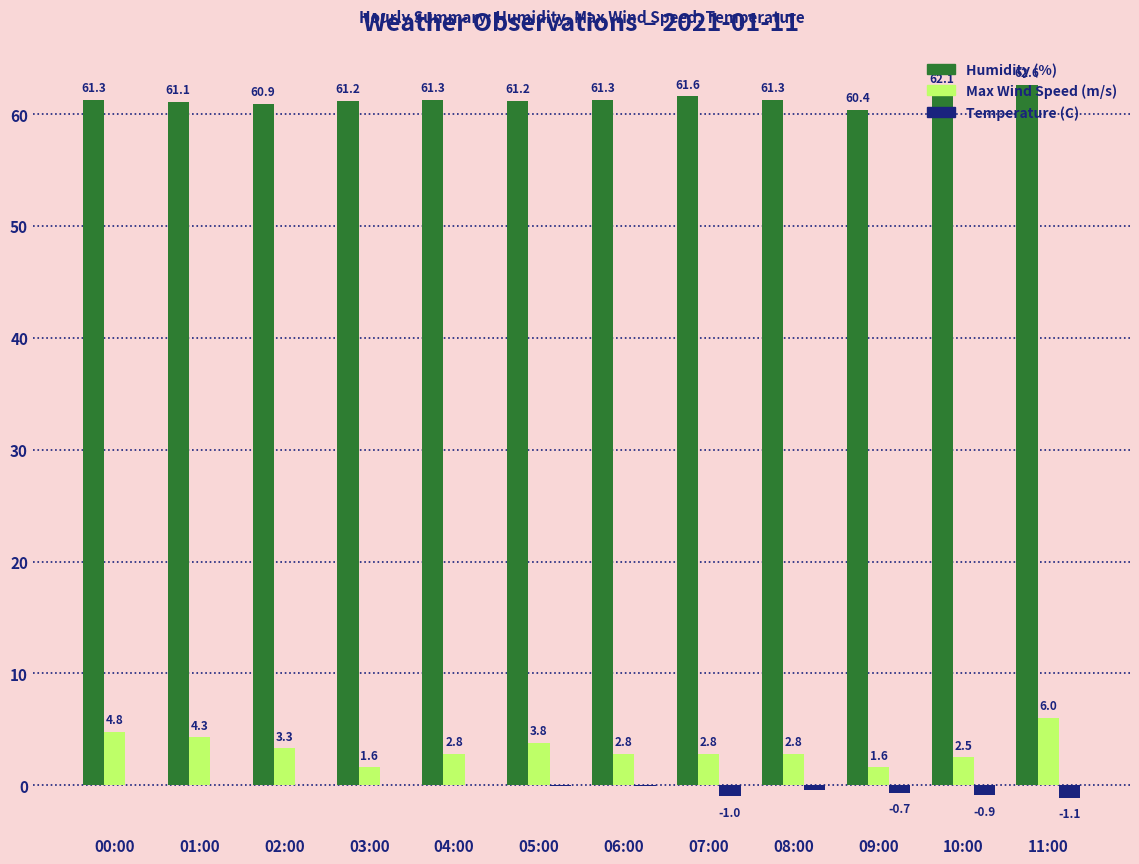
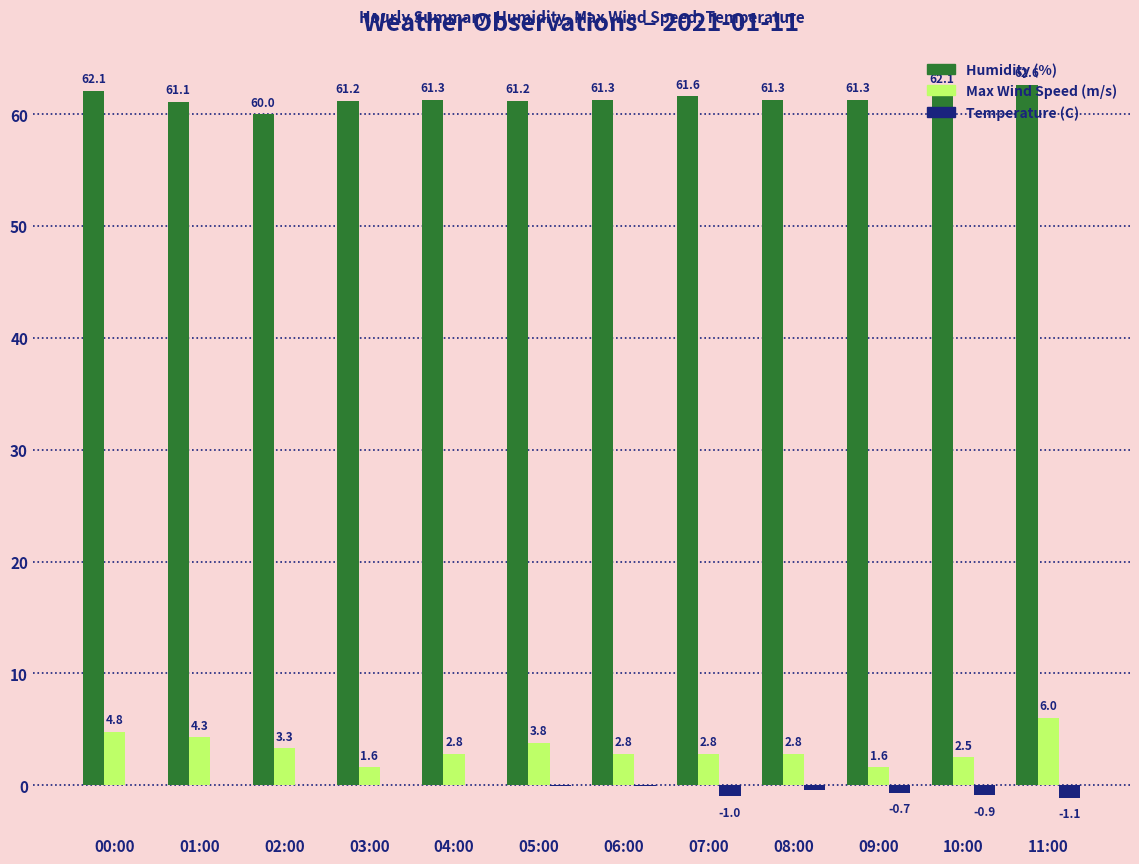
  {
    "Humidity (%)": {
-     "00:00": 61.3,
+     "00:00": 62.1,
      "01:00": 61.1,
-     "02:00": 60.9,
+     "02:00": 60.0,
      "03:00": 61.2,
      "04:00": 61.3,
      "05:00": 61.2,
      "06:00": 61.3,
      "07:00": 61.6,
      "08:00": 61.3,
-     "09:00": 60.4,
+     "09:00": 61.3,
      "10:00": 62.1,
      "11:00": 62.6
    },
    "Max Wind Speed (m/s)": {
      "00:00": 4.8,
      "01:00": 4.3,
      "02:00": 3.3,
      "03:00": 1.6,
      "04:00": 2.8,
      "05:00": 3.8,
      "06:00": 2.8,
      "07:00": 2.8,
      "08:00": 2.8,
      "09:00": 1.6,
      "10:00": 2.5,
      "11:00": 6.0
    },
    "Temperature (C)": {
      "07:00": -1.0,
      "09:00": -0.7,
      "10:00": -0.9,
      "11:00": -1.1
    }
  }
